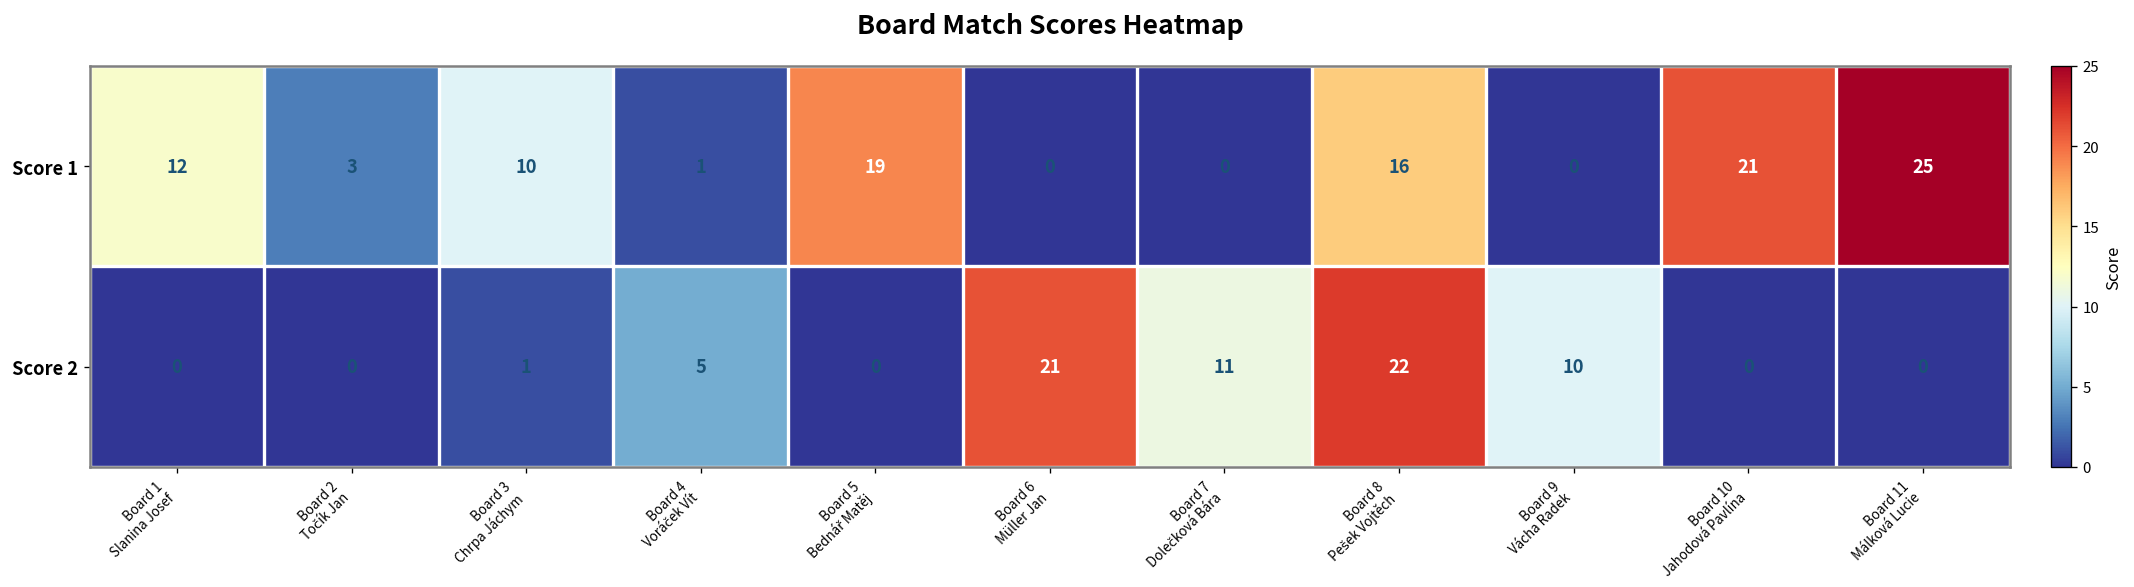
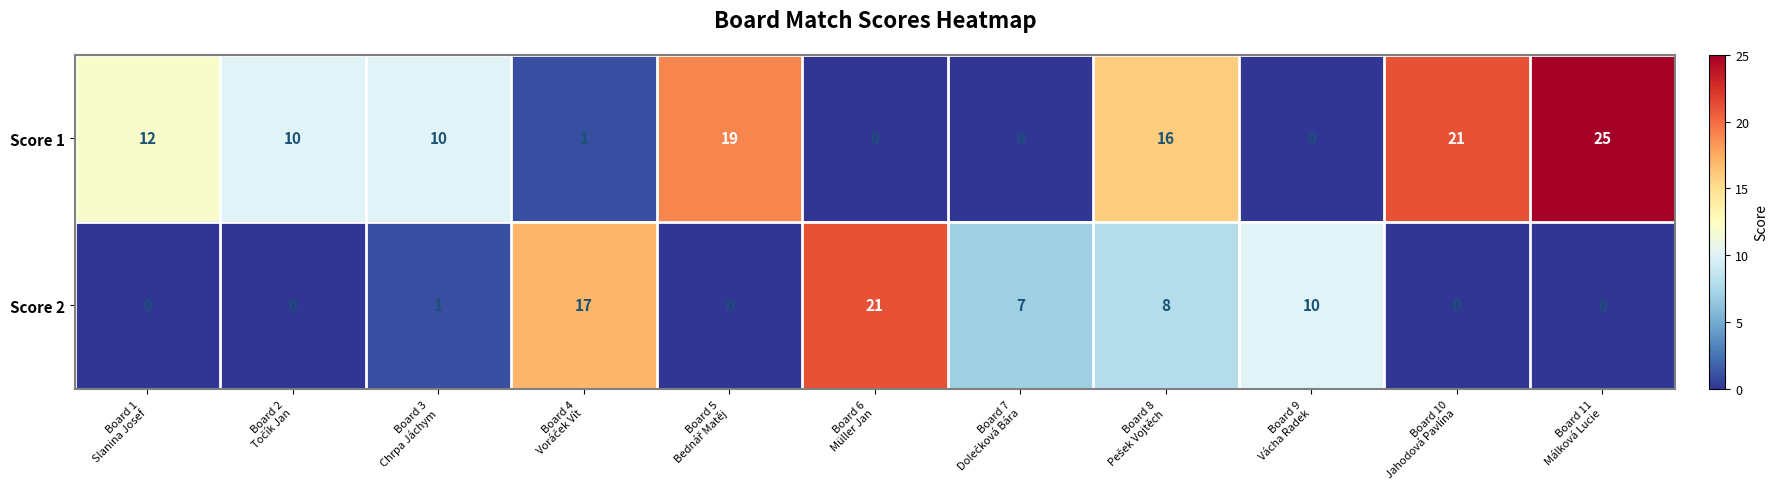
  {
    "Score 1": {
      "Board 1 Slanina Josef": 12,
-     "Board 2 Točík Jan": 3,
+     "Board 2 Točík Jan": 10,
      "Board 3 Chrpa Jáchym": 10,
      "Board 5 Bednář Matěj": 19,
      "Board 8 Pešek Vojtěch": 16,
      "Board 10 Jahodová Pavlína": 21,
      "Board 11 Málková Lucie": 25
    },
    "Score 2": {
-     "Board 4 Voráček Vít": 5,
+     "Board 4 Voráček Vít": 17,
      "Board 6 Müller Jan": 21,
-     "Board 7 Dolečková Bára": 11,
-     "Board 8 Pešek Vojtěch": 22,
+     "Board 7 Dolečková Bára": 7,
+     "Board 8 Pešek Vojtěch": 8,
      "Board 9 Vácha Radek": 10
    }
  }
